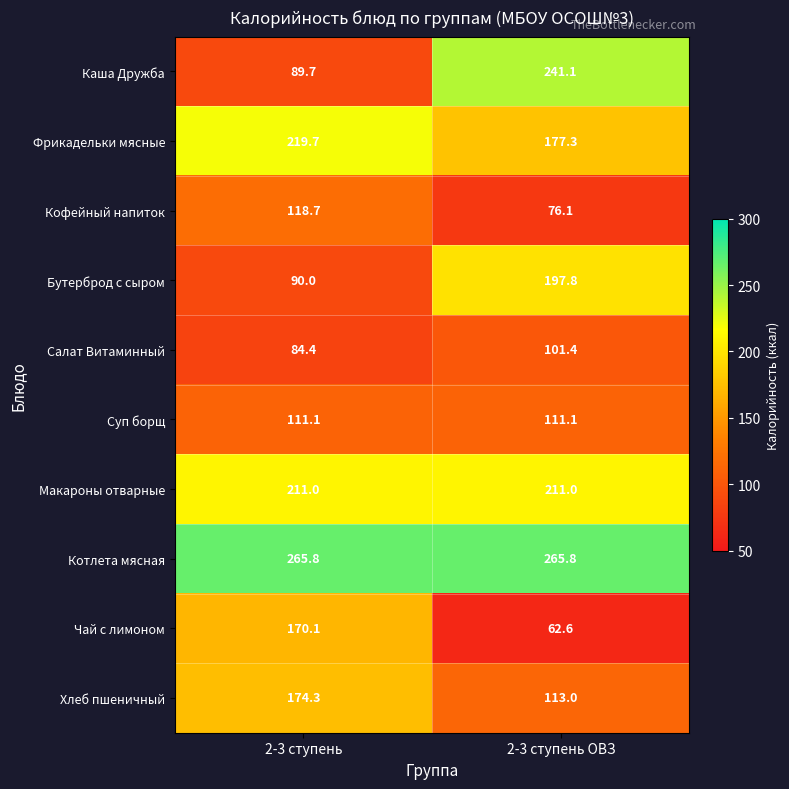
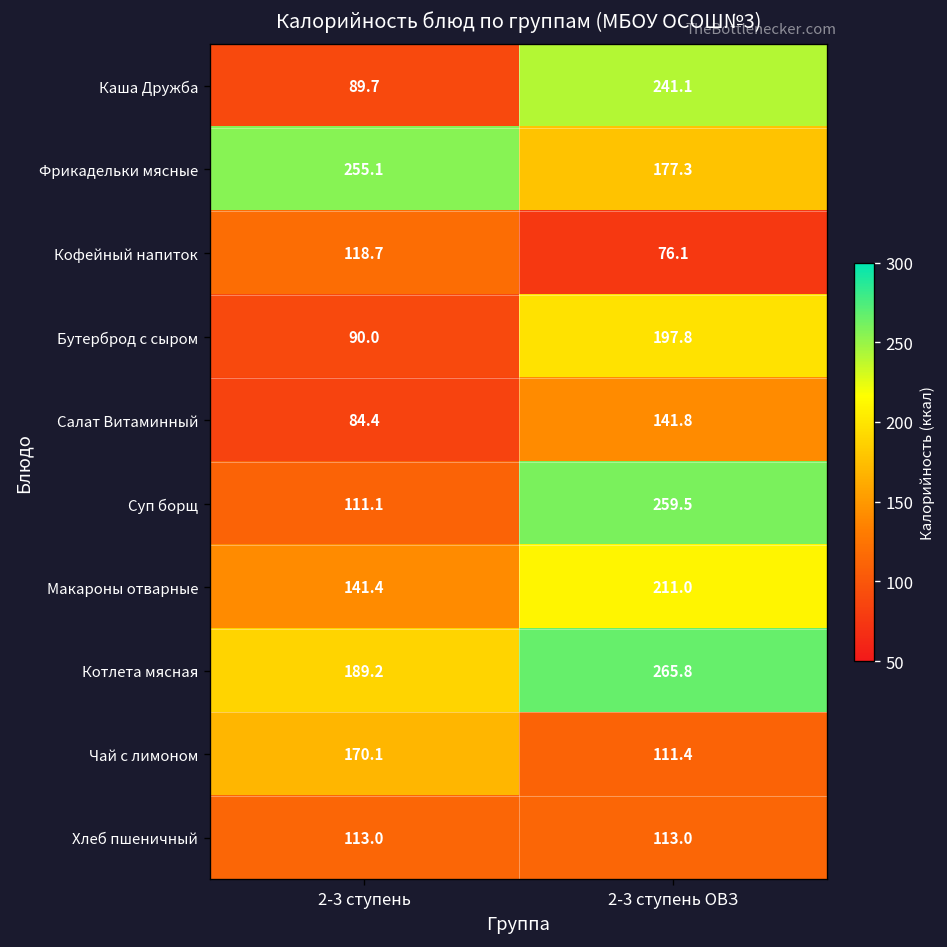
  {
    "Каша Дружба": {
      "2-3 ступень": 89.7,
      "2-3 ступень ОВЗ": 241.1
    },
    "Фрикадельки мясные": {
-     "2-3 ступень": 219.7,
+     "2-3 ступень": 255.1,
      "2-3 ступень ОВЗ": 177.3
    },
    "Кофейный напиток": {
      "2-3 ступень": 118.7,
      "2-3 ступень ОВЗ": 76.1
    },
    "Бутерброд с сыром": {
      "2-3 ступень": 90.0,
      "2-3 ступень ОВЗ": 197.8
    },
    "Салат Витаминный": {
      "2-3 ступень": 84.4,
-     "2-3 ступень ОВЗ": 101.4
+     "2-3 ступень ОВЗ": 141.8
    },
    "Суп борщ": {
      "2-3 ступень": 111.1,
-     "2-3 ступень ОВЗ": 111.1
+     "2-3 ступень ОВЗ": 259.5
    },
    "Макароны отварные": {
-     "2-3 ступень": 211.0,
+     "2-3 ступень": 141.4,
      "2-3 ступень ОВЗ": 211.0
    },
    "Котлета мясная": {
-     "2-3 ступень": 265.8,
+     "2-3 ступень": 189.2,
      "2-3 ступень ОВЗ": 265.8
    },
    "Чай с лимоном": {
      "2-3 ступень": 170.1,
-     "2-3 ступень ОВЗ": 62.6
+     "2-3 ступень ОВЗ": 111.4
    },
    "Хлеб пшеничный": {
-     "2-3 ступень": 174.3,
+     "2-3 ступень": 113.0,
      "2-3 ступень ОВЗ": 113.0
    }
  }
